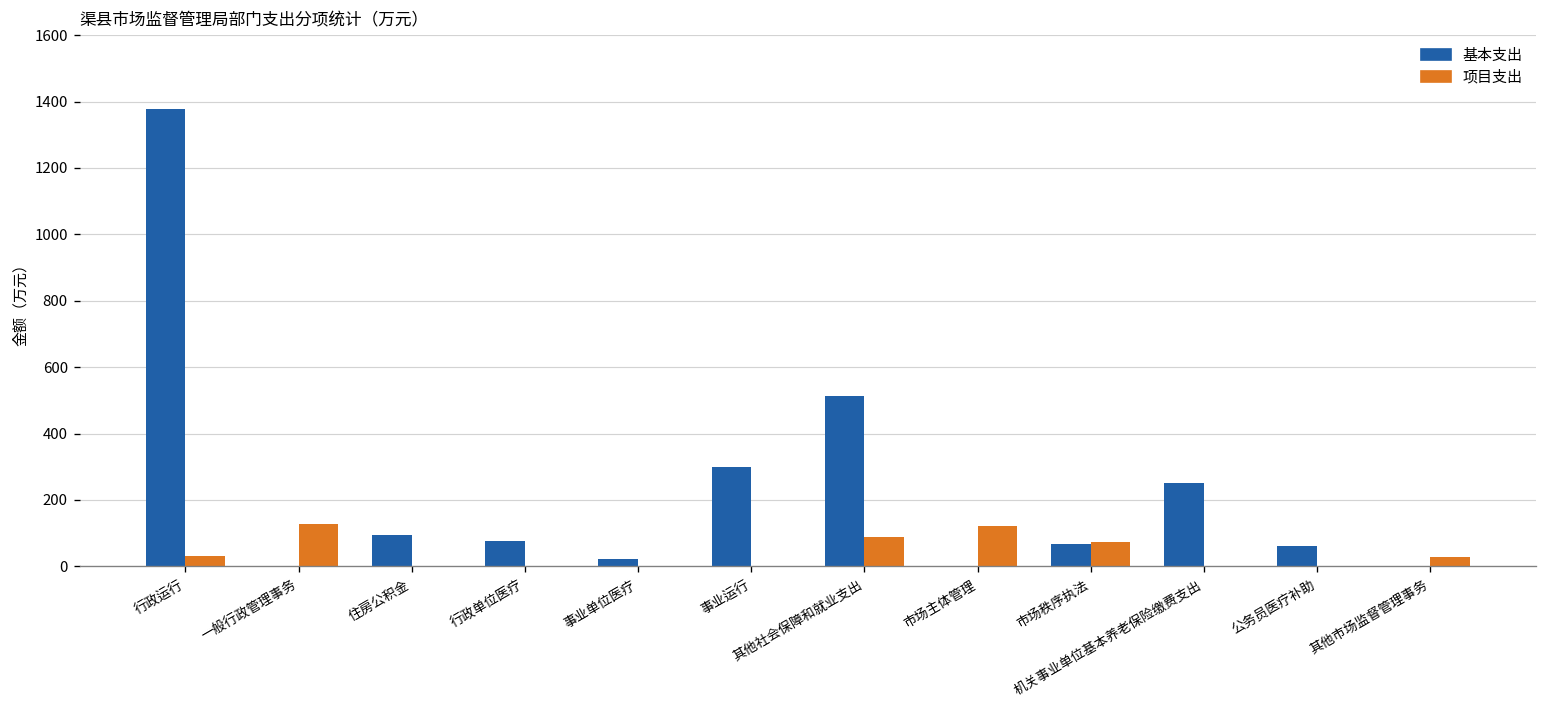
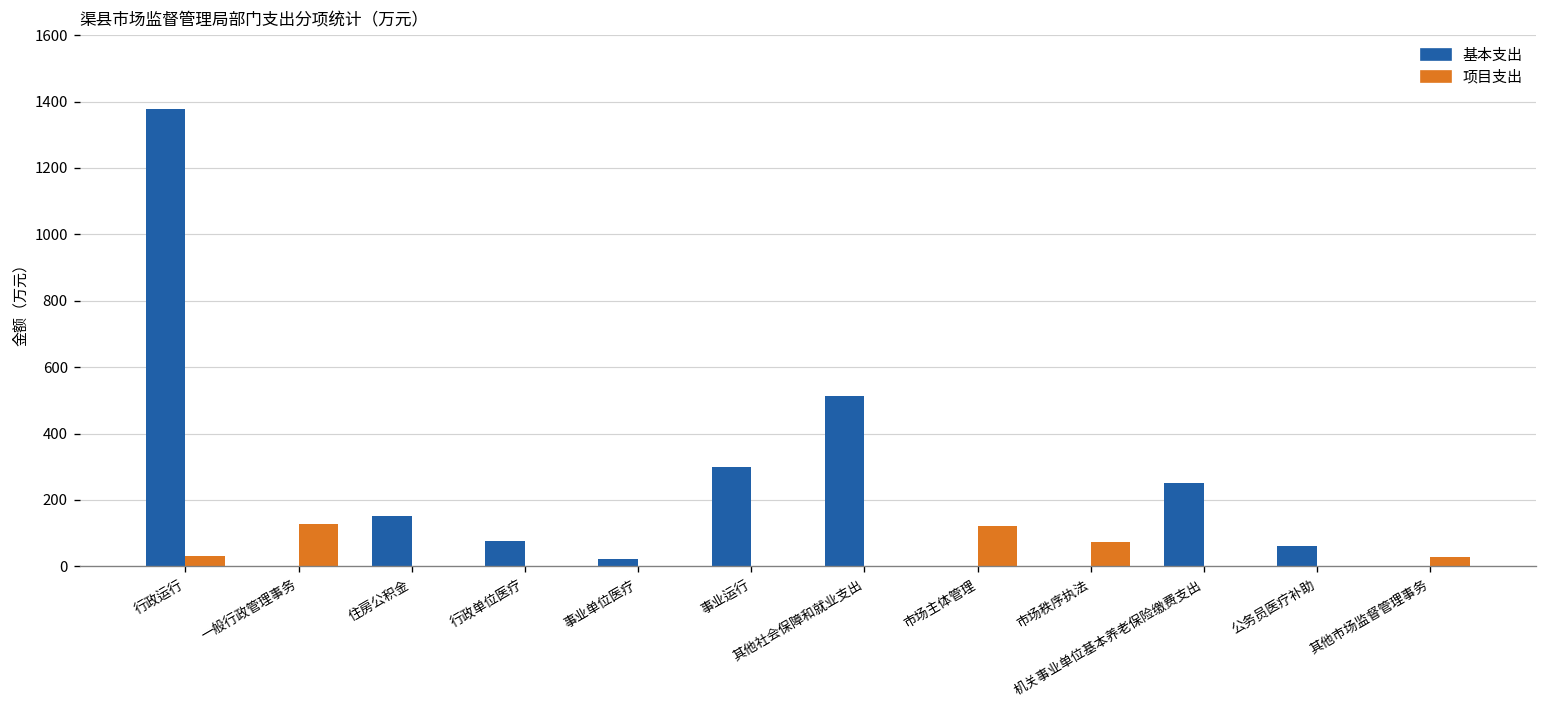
  {
    "基本支出": {
      "行政运行": 1380,
      "一般行政管理事务": 0,
-     "住房公积金": 100,
+     "住房公积金": 150,
      "行政单位医疗": 80,
      "事业单位医疗": 20,
      "事业运行": 300,
      "其他社会保障和就业支出": 510,
      "市场主体管理": 0,
-     "市场秩序执法": 70,
+     "市场秩序执法": 0,
      "机关事业单位基本养老保险缴费支出": 250,
      "公务员医疗补助": 60,
      "其他市场监督管理事务": 0
    },
    "项目支出": {
      "行政运行": 30,
      "一般行政管理事务": 130,
      "住房公积金": 0,
      "行政单位医疗": 0,
      "事业单位医疗": 0,
      "事业运行": 0,
-     "其他社会保障和就业支出": 90,
+     "其他社会保障和就业支出": 0,
      "市场主体管理": 120,
      "市场秩序执法": 70,
      "机关事业单位基本养老保险缴费支出": 0,
      "公务员医疗补助": 0,
      "其他市场监督管理事务": 30
    }
  }
